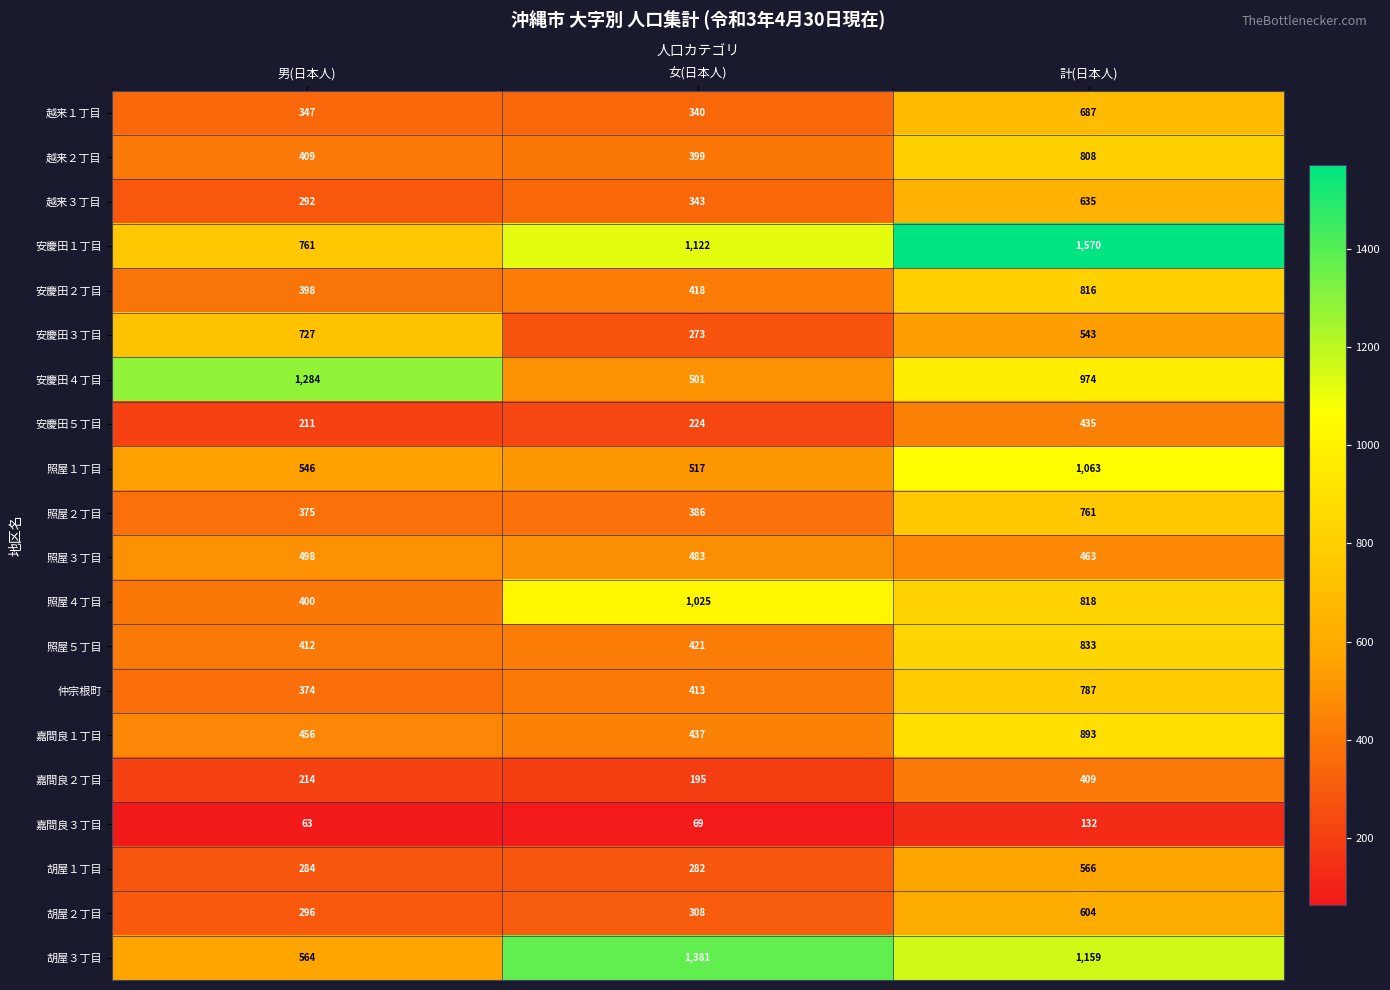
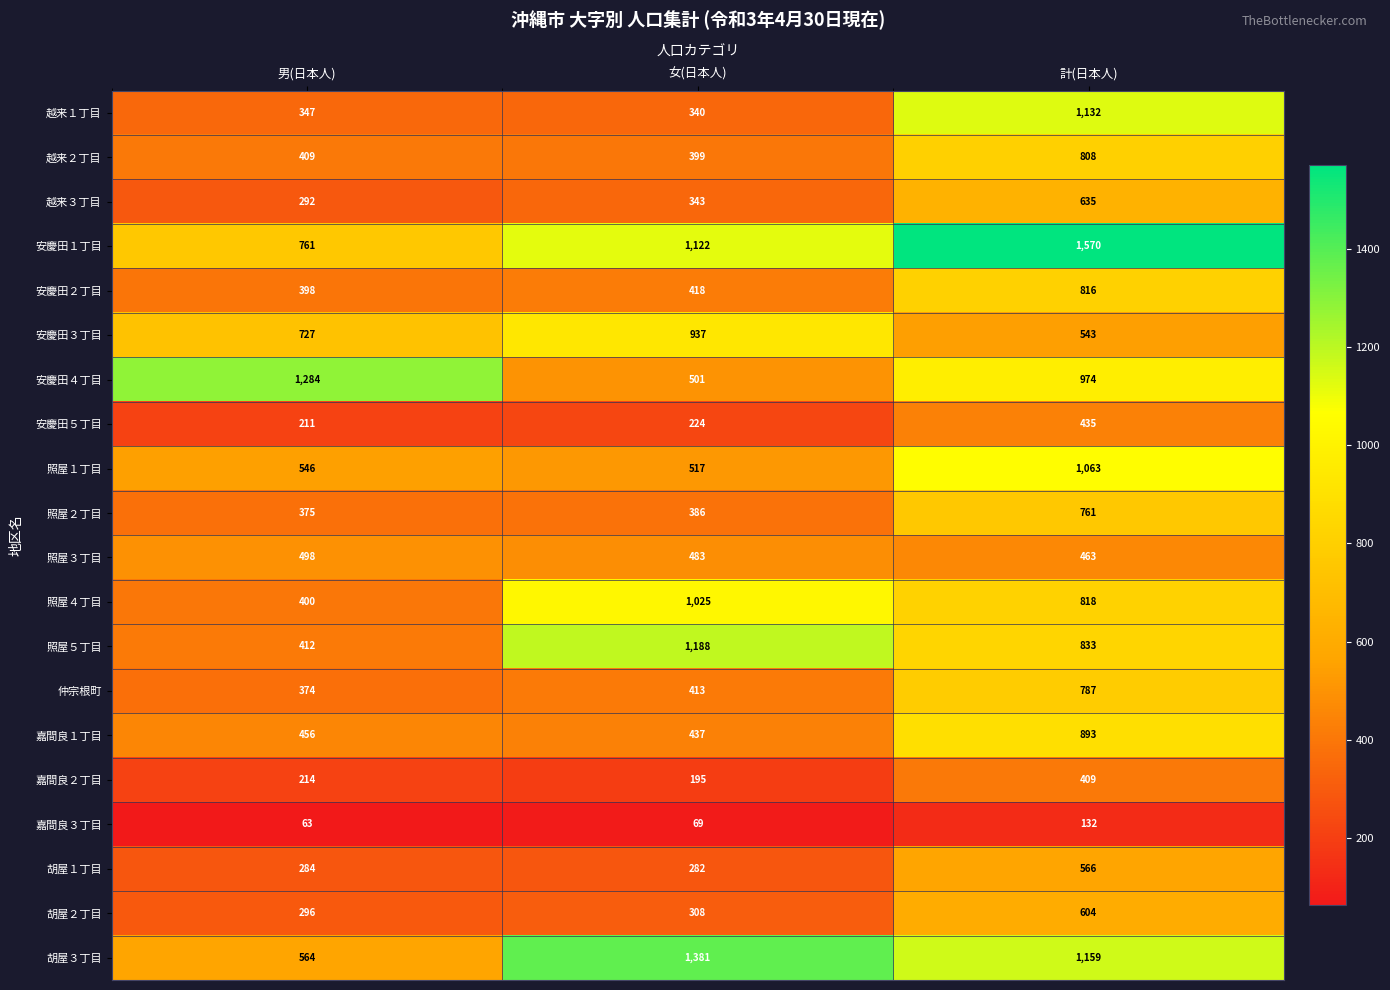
  {
    "越来１丁目": {
      "男(日本人)": "347",
      "女(日本人)": "340",
-     "計(日本人)": "687"
+     "計(日本人)": "1,132"
    },
    "越来２丁目": {
      "男(日本人)": "409",
      "女(日本人)": "399",
      "計(日本人)": "808"
    },
    "越来３丁目": {
      "男(日本人)": "292",
      "女(日本人)": "343",
      "計(日本人)": "635"
    },
    "安慶田１丁目": {
      "男(日本人)": "761",
      "女(日本人)": "1,122",
      "計(日本人)": "1,570"
    },
    "安慶田２丁目": {
      "男(日本人)": "398",
      "女(日本人)": "418",
      "計(日本人)": "816"
    },
    "安慶田３丁目": {
      "男(日本人)": "727",
-     "女(日本人)": "273",
+     "女(日本人)": "937",
      "計(日本人)": "543"
    },
    "安慶田４丁目": {
      "男(日本人)": "1,284",
      "女(日本人)": "501",
      "計(日本人)": "974"
    },
    "安慶田５丁目": {
      "男(日本人)": "211",
      "女(日本人)": "224",
      "計(日本人)": "435"
    },
    "照屋１丁目": {
      "男(日本人)": "546",
      "女(日本人)": "517",
      "計(日本人)": "1,063"
    },
    "照屋２丁目": {
      "男(日本人)": "375",
      "女(日本人)": "386",
      "計(日本人)": "761"
    },
    "照屋３丁目": {
      "男(日本人)": "498",
      "女(日本人)": "483",
      "計(日本人)": "463"
    },
    "照屋４丁目": {
      "男(日本人)": "400",
      "女(日本人)": "1,025",
      "計(日本人)": "818"
    },
    "照屋５丁目": {
      "男(日本人)": "412",
-     "女(日本人)": "421",
+     "女(日本人)": "1,188",
      "計(日本人)": "833"
    },
    "仲宗根町": {
      "男(日本人)": "374",
      "女(日本人)": "413",
      "計(日本人)": "787"
    },
    "嘉間良１丁目": {
      "男(日本人)": "456",
      "女(日本人)": "437",
      "計(日本人)": "893"
    },
    "嘉間良２丁目": {
      "男(日本人)": "214",
      "女(日本人)": "195",
      "計(日本人)": "409"
    },
    "嘉間良３丁目": {
      "男(日本人)": "63",
      "女(日本人)": "69",
      "計(日本人)": "132"
    },
    "胡屋１丁目": {
      "男(日本人)": "284",
      "女(日本人)": "282",
      "計(日本人)": "566"
    },
    "胡屋２丁目": {
      "男(日本人)": "296",
      "女(日本人)": "308",
      "計(日本人)": "604"
    },
    "胡屋３丁目": {
      "男(日本人)": "564",
      "女(日本人)": "1,381",
      "計(日本人)": "1,159"
    }
  }
